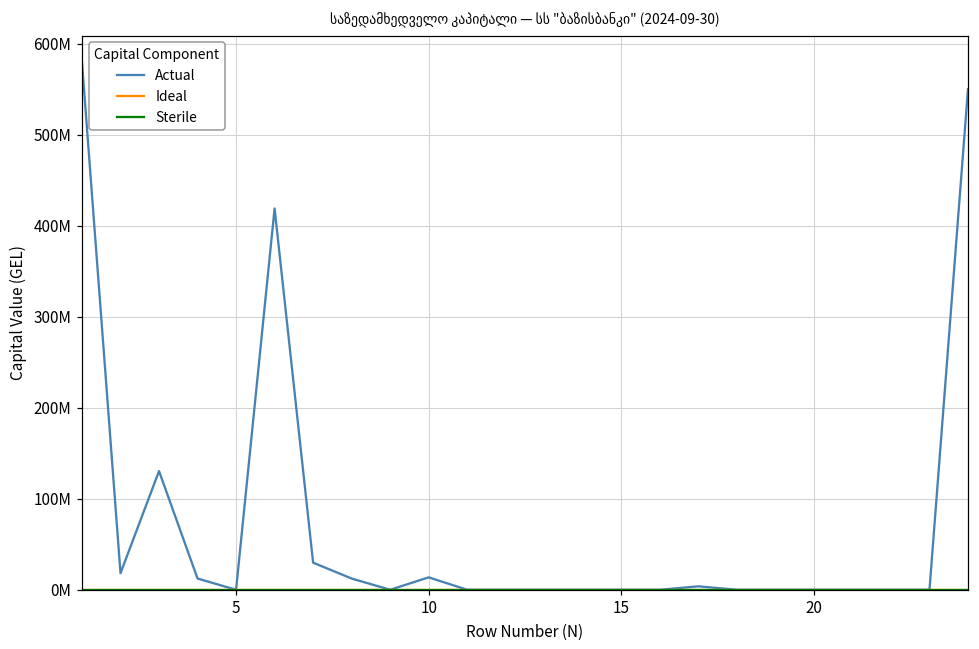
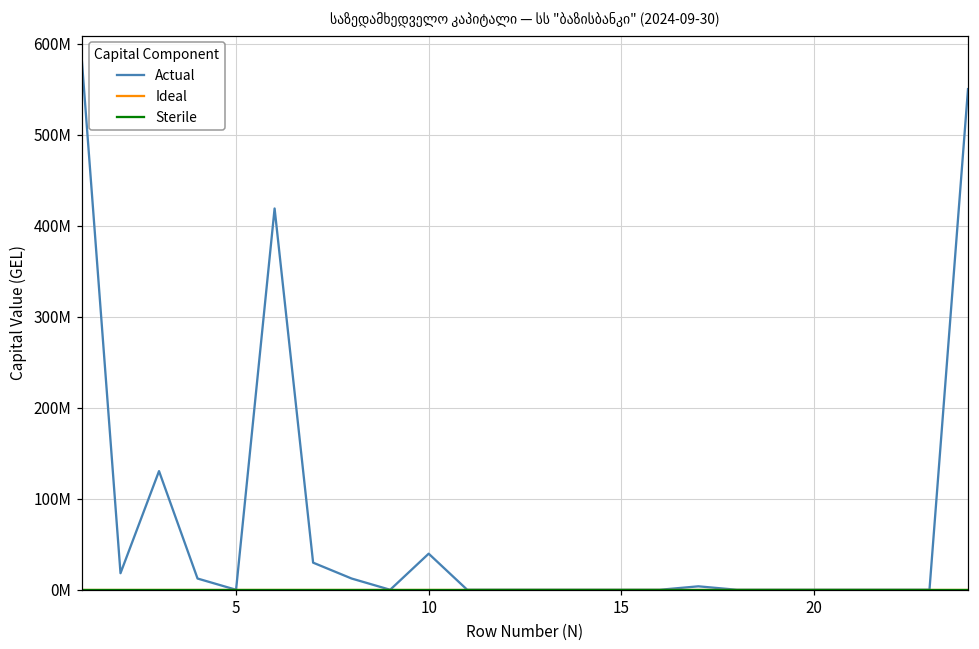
  {
    "Actual": {
-     "10": 10000000
+     "10": 40000000
    },
    "Sterile": {
      "10": 0
    }
  }
